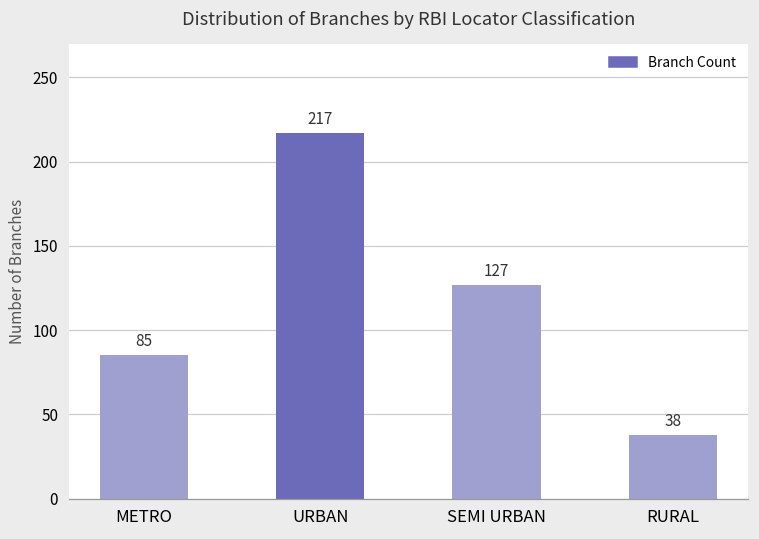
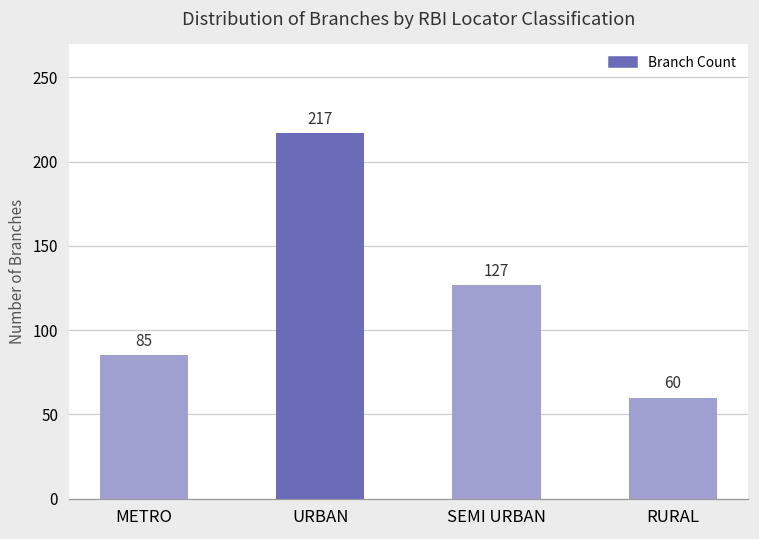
  {
    "METRO": 85,
    "URBAN": 217,
    "SEMI URBAN": 127,
-   "RURAL": 38
+   "RURAL": 60
  }
